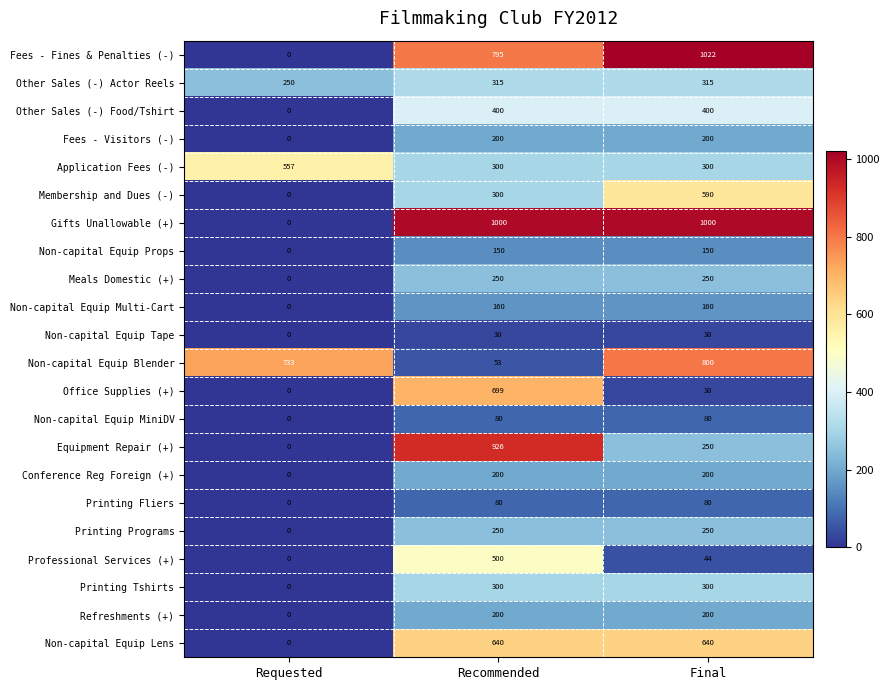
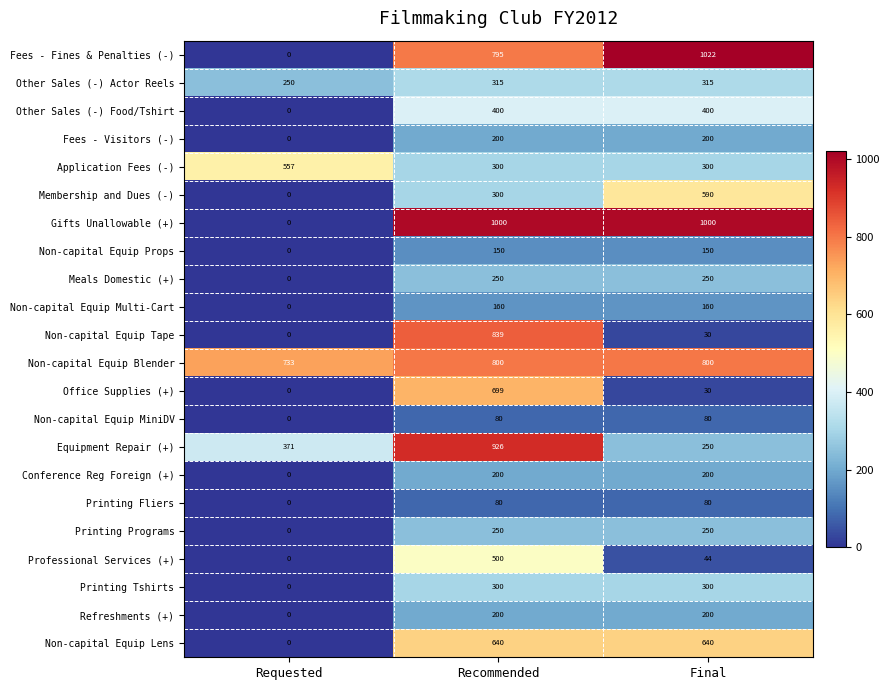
  {
    "Fees - Fines & Penalties (-)": {
      "Requested": 0,
      "Recommended": 795,
      "Final": 1022
    },
    "Other Sales (-) Actor Reels": {
      "Requested": 250,
      "Recommended": 315,
      "Final": 315
    },
    "Other Sales (-) Food/Tshirt": {
      "Requested": 0,
      "Recommended": 400,
      "Final": 400
    },
    "Fees - Visitors (-)": {
      "Requested": 0,
      "Recommended": 200,
      "Final": 200
    },
    "Application Fees (-)": {
      "Requested": 557,
      "Recommended": 300,
      "Final": 300
    },
    "Membership and Dues (-)": {
      "Requested": 0,
      "Recommended": 300,
      "Final": 590
    },
    "Gifts Unallowable (+)": {
      "Requested": 0,
      "Recommended": 1000,
      "Final": 1000
    },
    "Non-capital Equip Props": {
      "Requested": 0,
      "Recommended": 150,
      "Final": 150
    },
    "Meals Domestic (+)": {
      "Requested": 0,
      "Recommended": 250,
      "Final": 250
    },
    "Non-capital Equip Multi-Cart": {
      "Requested": 0,
      "Recommended": 160,
      "Final": 160
    },
    "Non-capital Equip Tape": {
      "Requested": 0,
-     "Recommended": 30,
+     "Recommended": 839,
      "Final": 30
    },
    "Non-capital Equip Blender": {
      "Requested": 733,
-     "Recommended": 53,
+     "Recommended": 800,
      "Final": 800
    },
    "Office Supplies (+)": {
      "Requested": 0,
      "Recommended": 699,
      "Final": 30
    },
    "Non-capital Equip MiniDV": {
      "Requested": 0,
      "Recommended": 80,
      "Final": 80
    },
    "Equipment Repair (+)": {
-     "Requested": 0,
+     "Requested": 371,
      "Recommended": 926,
      "Final": 250
    },
    "Conference Reg Foreign (+)": {
      "Requested": 0,
      "Recommended": 200,
      "Final": 200
    },
    "Printing Fliers": {
      "Requested": 0,
      "Recommended": 80,
      "Final": 80
    },
    "Printing Programs": {
      "Requested": 0,
      "Recommended": 250,
      "Final": 250
    },
    "Professional Services (+)": {
      "Requested": 0,
      "Recommended": 500,
      "Final": 44
    },
    "Printing Tshirts": {
      "Requested": 0,
      "Recommended": 300,
      "Final": 300
    },
    "Refreshments (+)": {
      "Requested": 0,
      "Recommended": 200,
      "Final": 200
    },
    "Non-capital Equip Lens": {
      "Requested": 0,
      "Recommended": 640,
      "Final": 640
    }
  }
